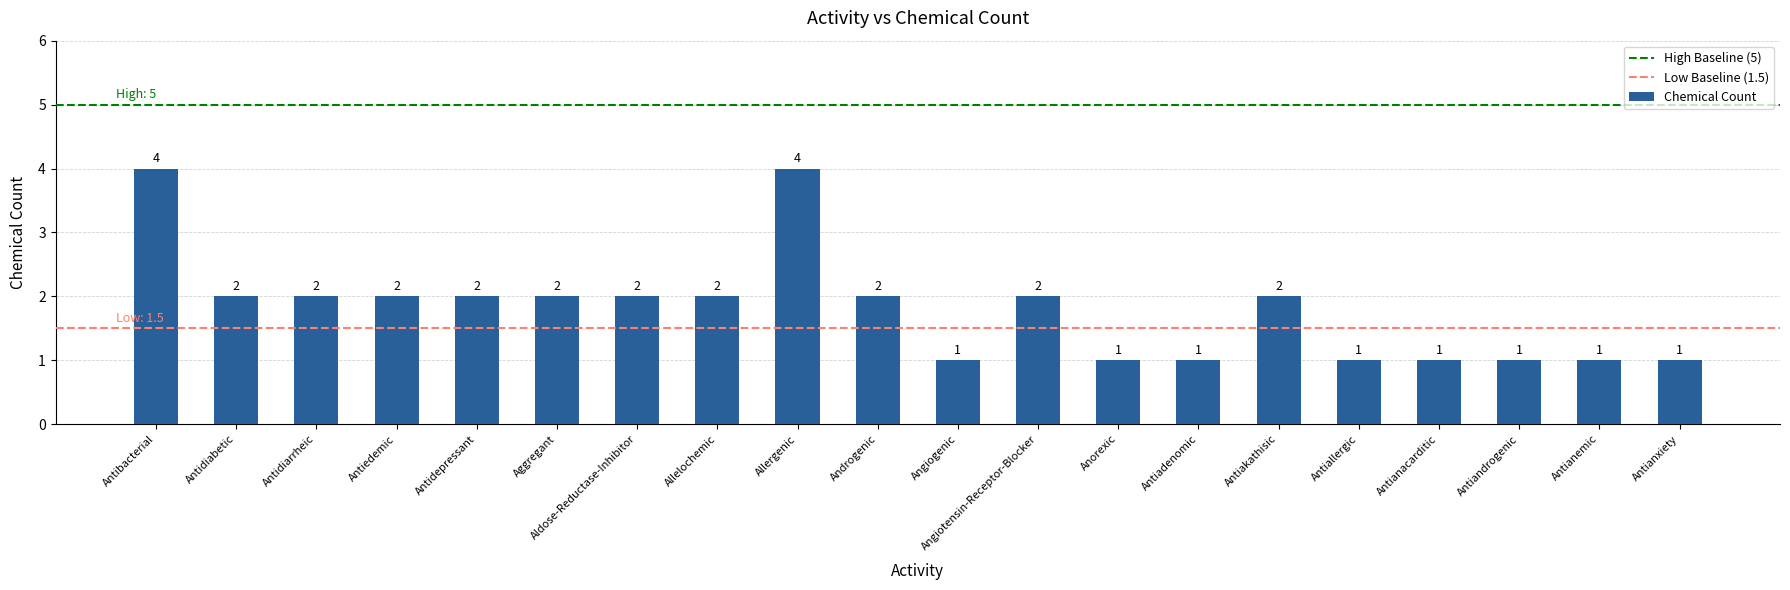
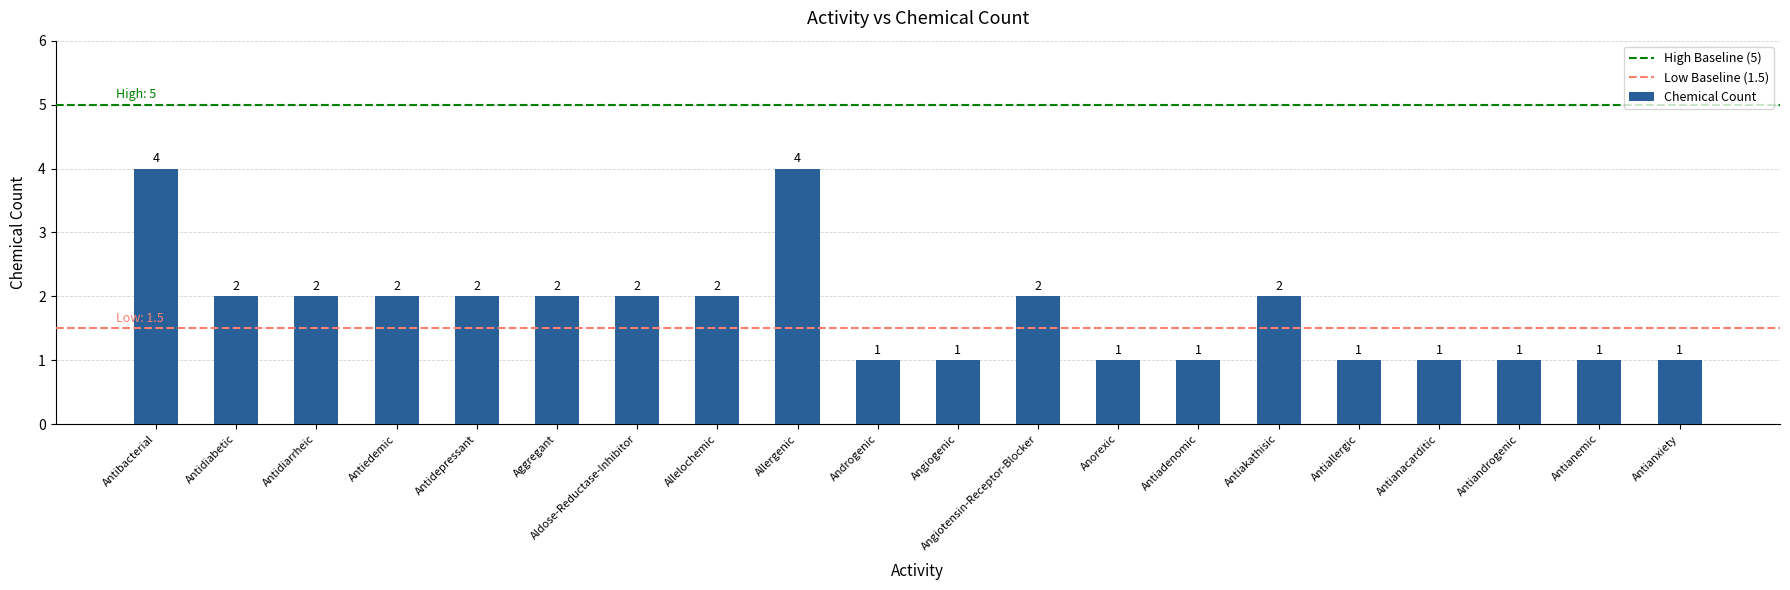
  {
    "Antibacterial": 4,
    "Antidiabetic": 2,
    "Antidiarrheic": 2,
    "Antiedemic": 2,
    "Antidepressant": 2,
    "Aggregant": 2,
    "Aldose-Reductase-Inhibitor": 2,
    "Allelochemic": 2,
    "Allergenic": 4,
-   "Androgenic": 2,
+   "Androgenic": 1,
    "Angiogenic": 1,
    "Angiotensin-Receptor-Blocker": 2,
    "Anorexic": 1,
    "Antiadenomic": 1,
    "Antiakathisic": 2,
    "Antiallergic": 1,
    "Antianacarditic": 1,
    "Antiandrogenic": 1,
    "Antianemic": 1,
    "Antianxiety": 1
  }
